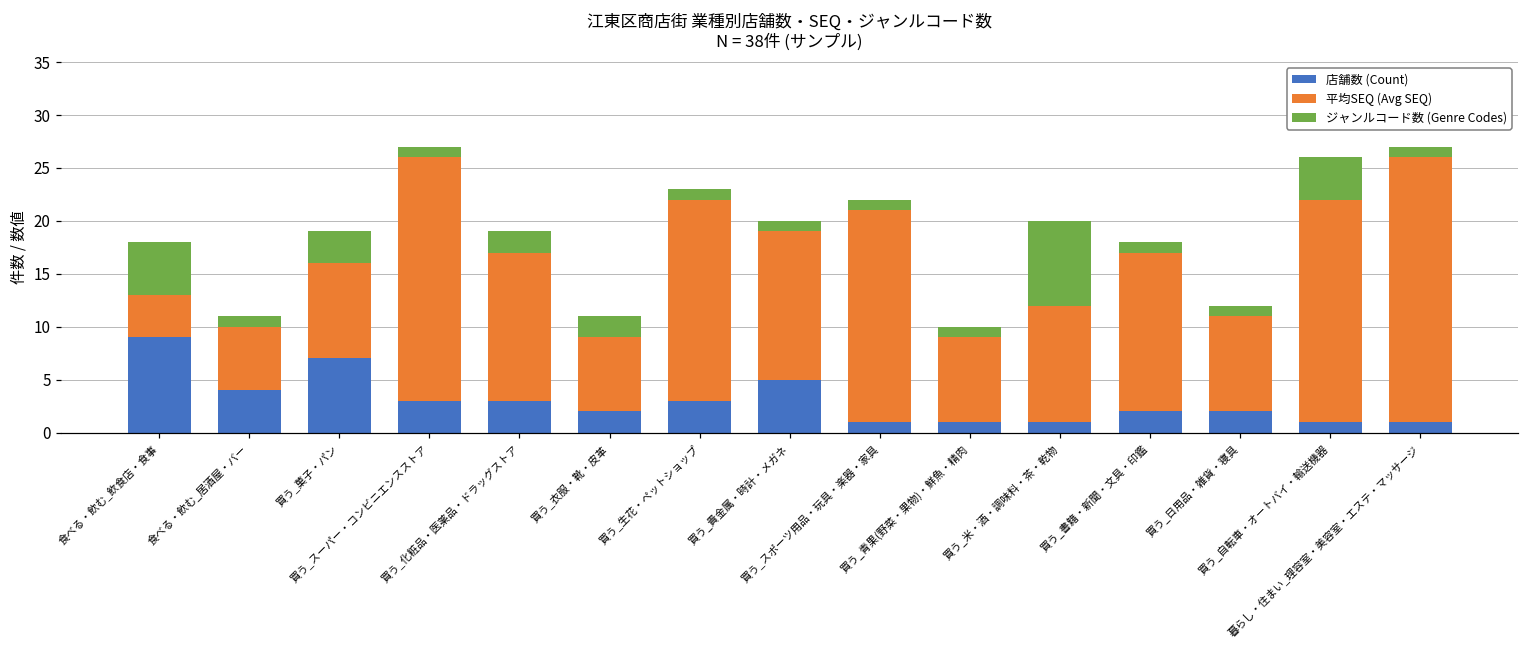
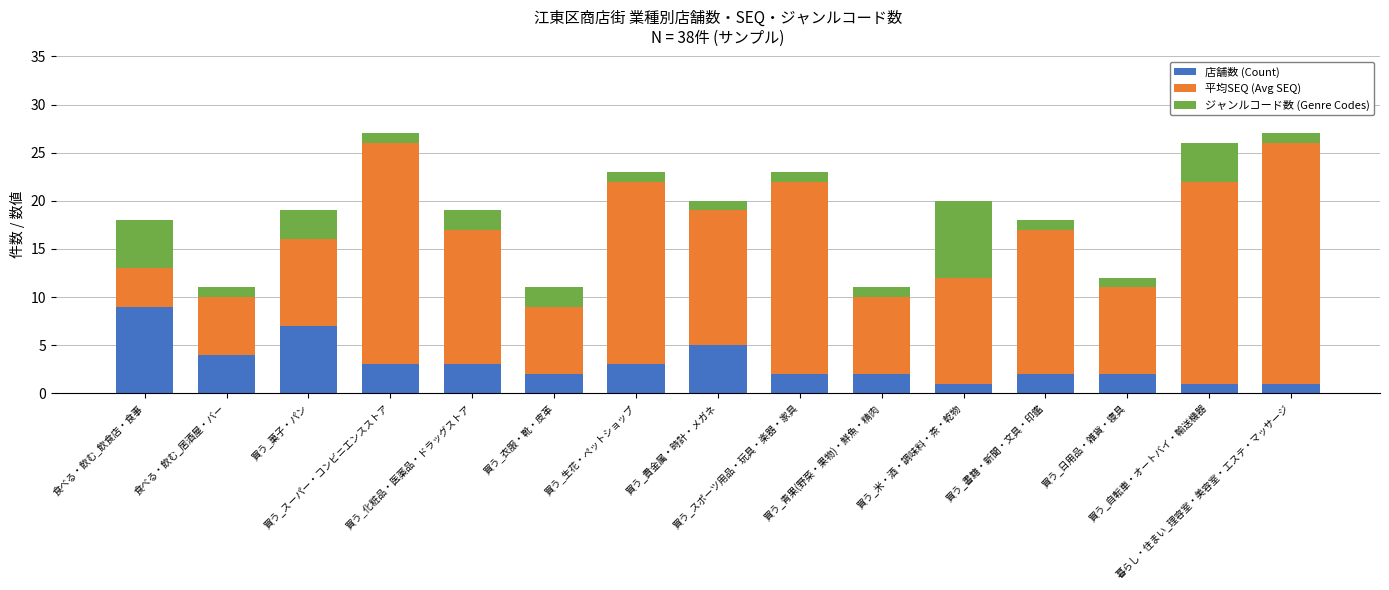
  {
    "店舗数 (Count)": {
      "食べる・飲む_飲食店・食事": 9,
      "食べる・飲む_居酒屋・バー": 4,
      "買う_菓子・パン": 7,
      "買う_スーパー・コンビニエンスストア": 3,
      "買う_化粧品・医薬品・ドラッグストア": 3,
      "買う_衣服・靴・皮革": 2,
      "買う_生花・ペットショップ": 3,
      "買う_貴金属・時計・メガネ": 5,
-     "買う_スポーツ用品・玩具・楽器・家具": 1,
-     "買う_青果(野菜・果物)・鮮魚・精肉": 1,
+     "買う_スポーツ用品・玩具・楽器・家具": 2,
+     "買う_青果(野菜・果物)・鮮魚・精肉": 2,
      "買う_米・酒・調味料・茶・乾物": 1,
      "買う_書籍・新聞・文具・印鑑": 2,
      "買う_日用品・雑貨・寝具": 2,
      "買う_自転車・オートバイ・輸送機器": 1,
      "暮らし・住まい_理容室・美容室・エステ・マッサージ": 1
    },
    "平均SEQ (Avg SEQ)": {
      "食べる・飲む_飲食店・食事": 4,
      "食べる・飲む_居酒屋・バー": 6,
      "買う_菓子・パン": 9,
      "買う_スーパー・コンビニエンスストア": 23,
      "買う_化粧品・医薬品・ドラッグストア": 14,
      "買う_衣服・靴・皮革": 7,
      "買う_生花・ペットショップ": 19,
      "買う_貴金属・時計・メガネ": 14,
      "買う_スポーツ用品・玩具・楽器・家具": 20,
      "買う_青果(野菜・果物)・鮮魚・精肉": 8,
      "買う_米・酒・調味料・茶・乾物": 11,
      "買う_書籍・新聞・文具・印鑑": 15,
      "買う_日用品・雑貨・寝具": 9,
      "買う_自転車・オートバイ・輸送機器": 21,
      "暮らし・住まい_理容室・美容室・エステ・マッサージ": 25
    },
    "ジャンルコード数 (Genre Codes)": {
      "食べる・飲む_飲食店・食事": 5,
      "食べる・飲む_居酒屋・バー": 1,
      "買う_菓子・パン": 3,
      "買う_スーパー・コンビニエンスストア": 1,
      "買う_化粧品・医薬品・ドラッグストア": 2,
      "買う_衣服・靴・皮革": 2,
      "買う_生花・ペットショップ": 1,
      "買う_貴金属・時計・メガネ": 1,
      "買う_スポーツ用品・玩具・楽器・家具": 1,
      "買う_青果(野菜・果物)・鮮魚・精肉": 1,
      "買う_米・酒・調味料・茶・乾物": 8,
      "買う_書籍・新聞・文具・印鑑": 1,
      "買う_日用品・雑貨・寝具": 1,
      "買う_自転車・オートバイ・輸送機器": 4,
      "暮らし・住まい_理容室・美容室・エステ・マッサージ": 1
    }
  }
